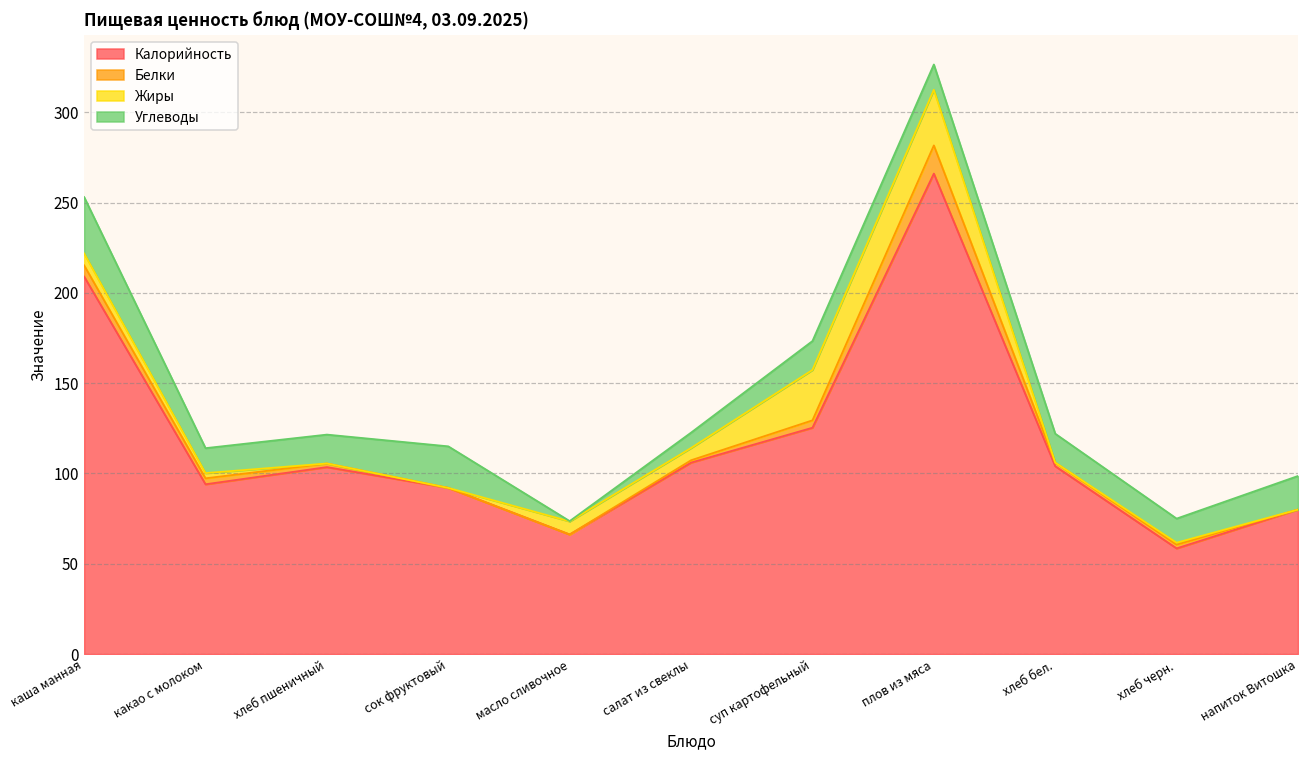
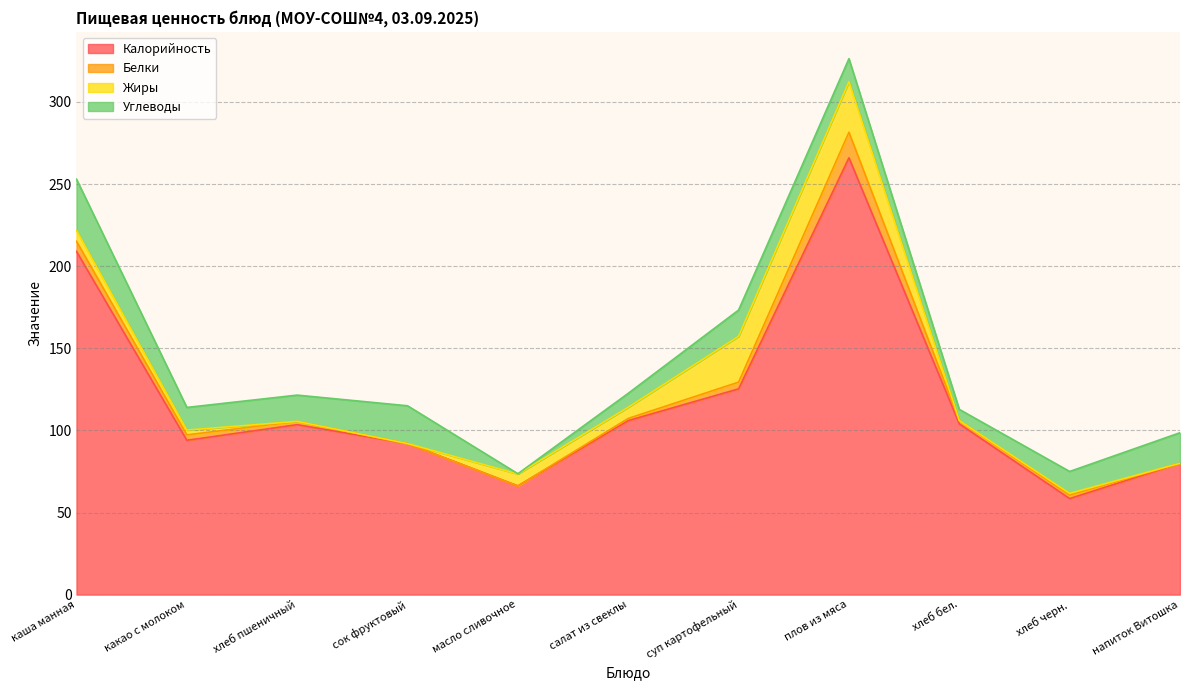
  {
    "Калорийность": {
      "каша манная": 209,
      "какао с молоком": 94,
      "хлеб пшеничный": 104,
      "суп картофельный": 125,
      "плов из мяса": 266,
      "хлеб бел.": 104,
      "хлеб черн.": 59
    },
    "Белки": {
      "каша манная": 6,
      "какао с молоком": 3,
      "суп картофельный": 4,
      "плов из мяса": 16
    },
    "Жиры": {
      "каша манная": 7,
      "какао с молоком": 3,
      "салат из свеклы": 7,
      "суп картофельный": 28,
      "плов из мяса": 31
    },
    "Углеводы": {
      "каша манная": 31,
      "какао с молоком": 14,
      "хлеб пшеничный": 16,
      "сок фруктовый": 23,
      "салат из свеклы": 9,
      "суп картофельный": 16,
      "плов из мяса": 14,
-     "хлеб бел.": 16,
+     "хлеб бел.": 7,
      "хлеб черн.": 13,
      "напиток Витошка": 19
    }
  }
